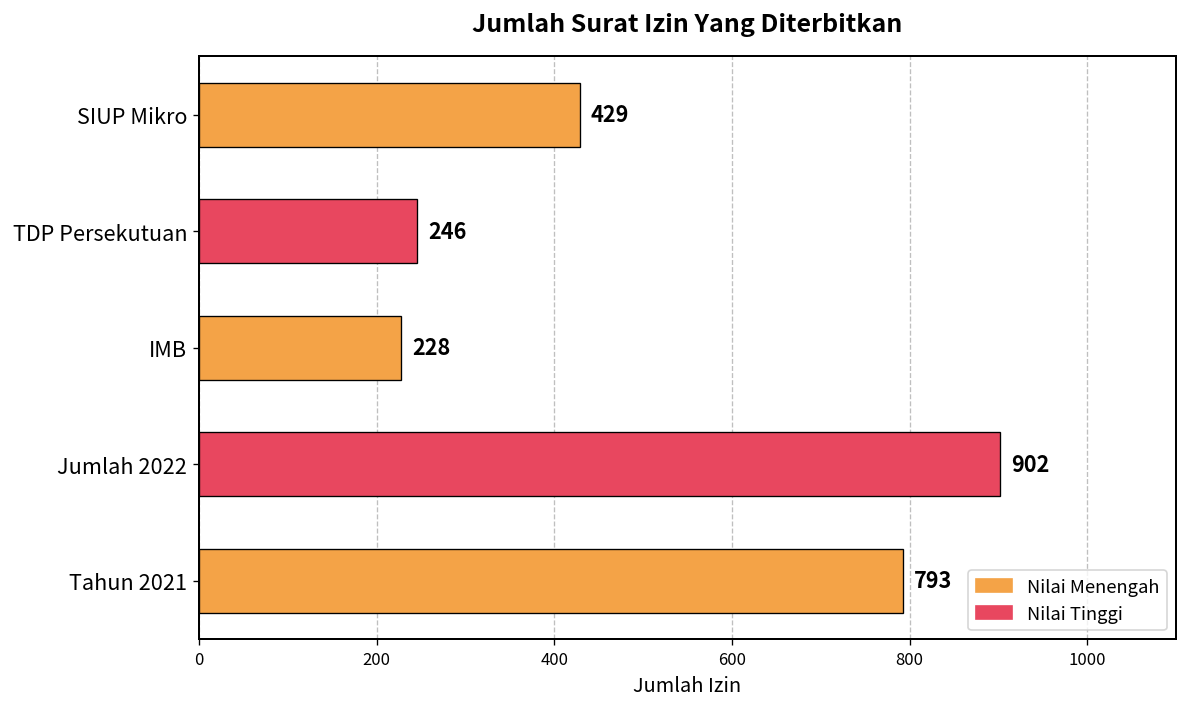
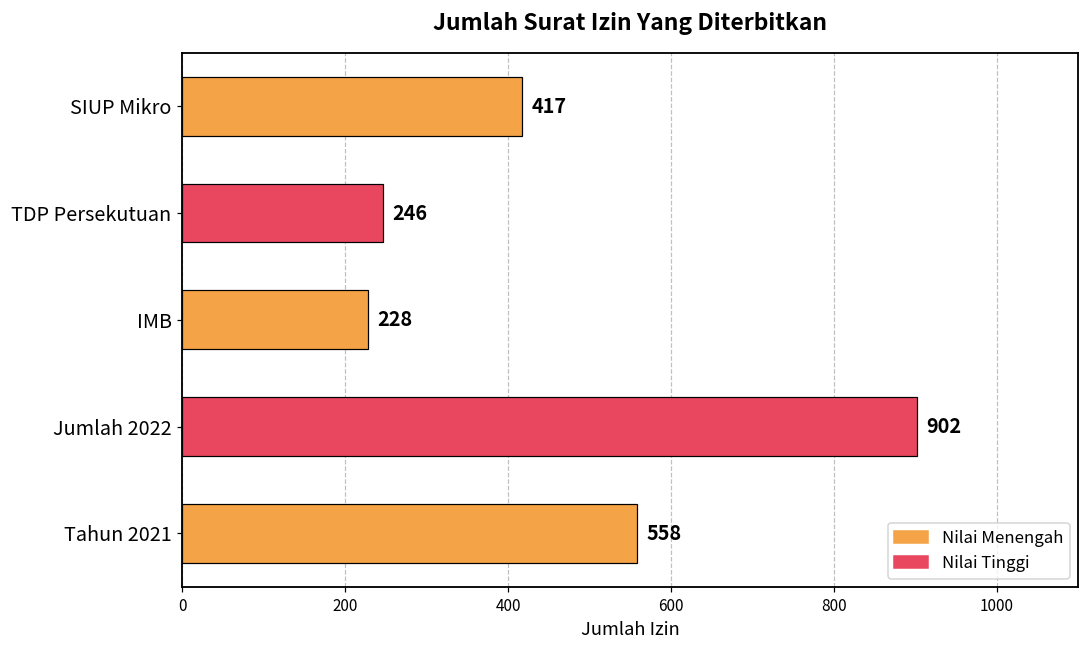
  {
-   "SIUP Mikro": 429,
+   "SIUP Mikro": 417,
    "TDP Persekutuan": 246,
    "IMB": 228,
    "Jumlah 2022": 902,
-   "Tahun 2021": 793
+   "Tahun 2021": 558
  }
